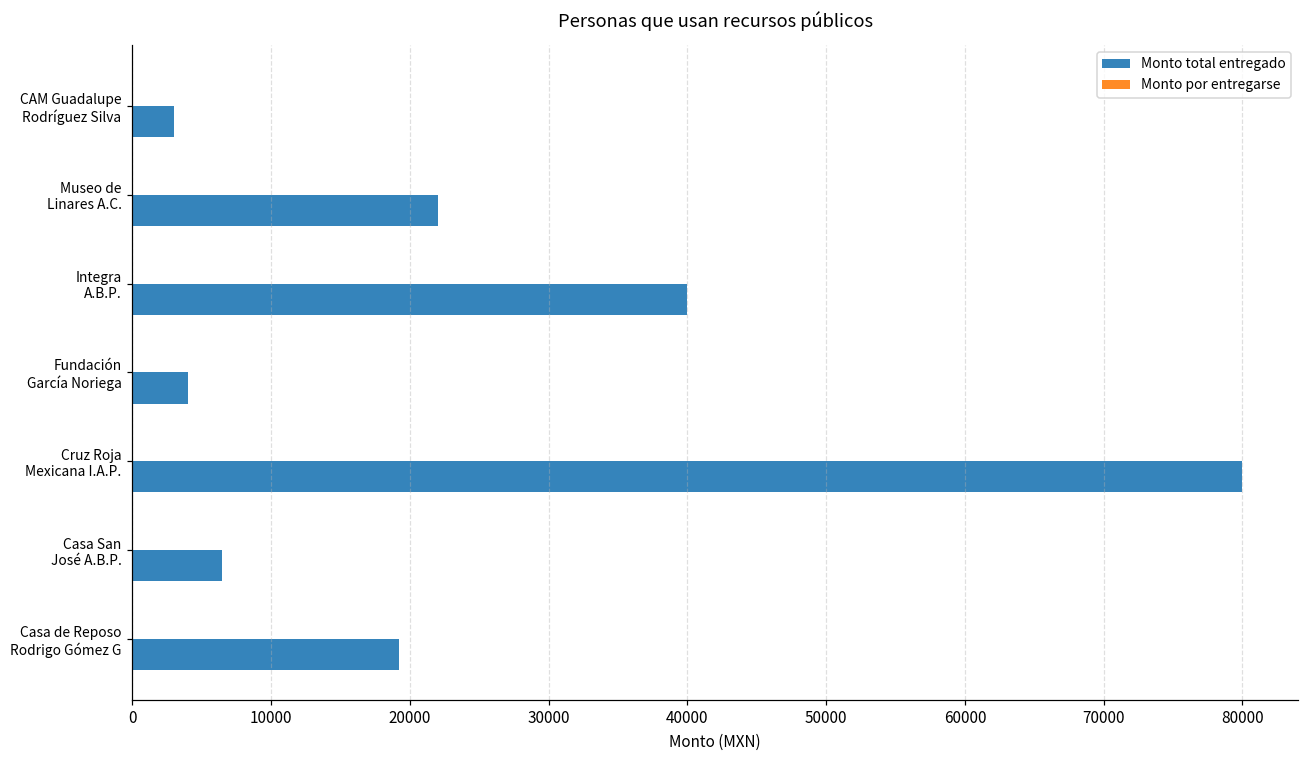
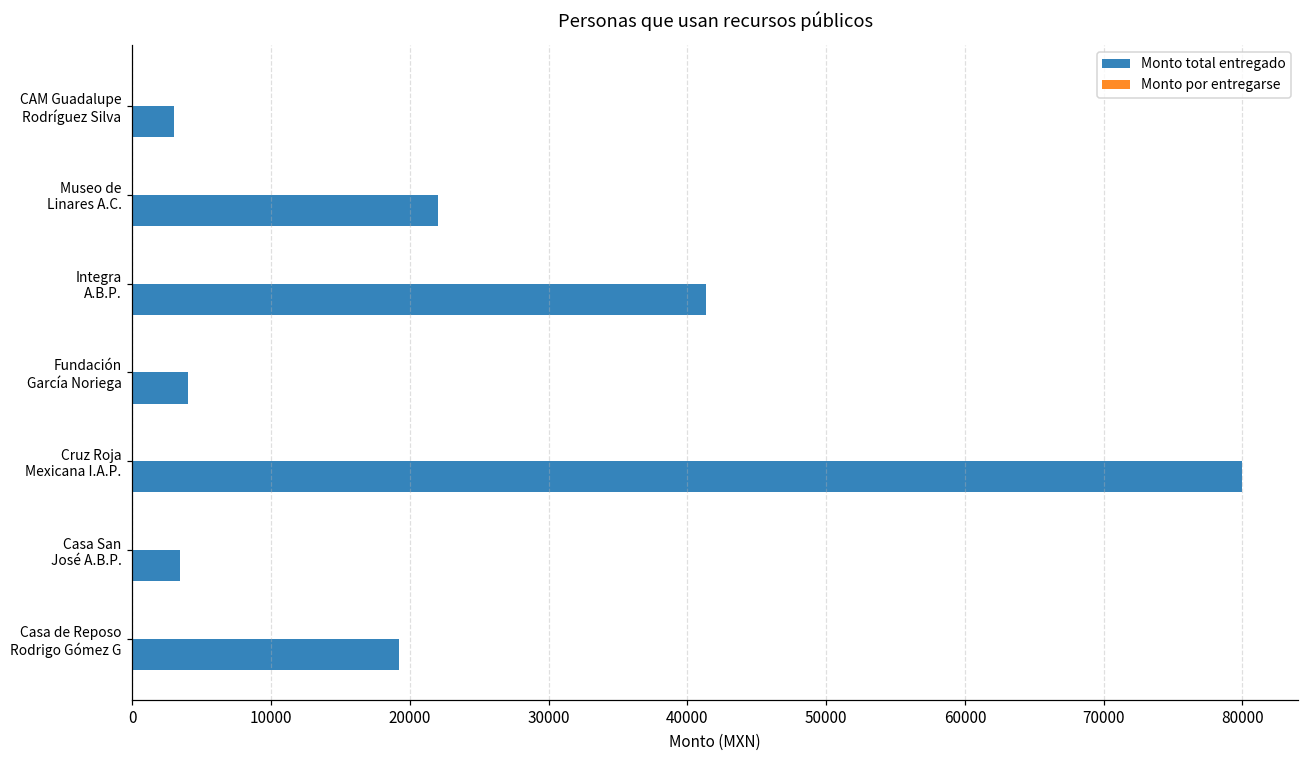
  {
    "Monto total entregado": {
      "CAM Guadalupe Rodríguez Silva": 3000,
      "Museo de Linares A.C.": 22000,
-     "Integra A.B.P.": 40000,
+     "Integra A.B.P.": 41400,
      "Fundación García Noriega": 4000,
      "Cruz Roja Mexicana I.A.P.": 80000,
-     "Casa San José A.B.P.": 6500,
+     "Casa San José A.B.P.": 3400,
      "Casa de Reposo Rodrigo Gómez G": 19200
    },
    "Monto por entregarse": {
      "CAM Guadalupe Rodríguez Silva": 0,
      "Museo de Linares A.C.": 0,
      "Integra A.B.P.": 0,
      "Fundación García Noriega": 0,
      "Cruz Roja Mexicana I.A.P.": 0,
      "Casa San José A.B.P.": 0,
      "Casa de Reposo Rodrigo Gómez G": 0
    }
  }
